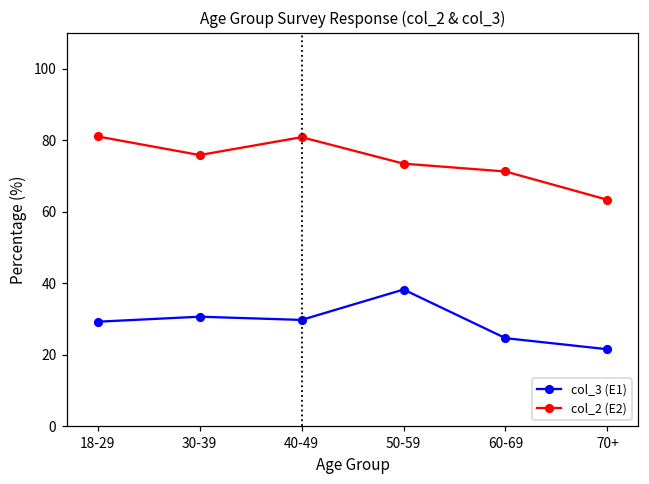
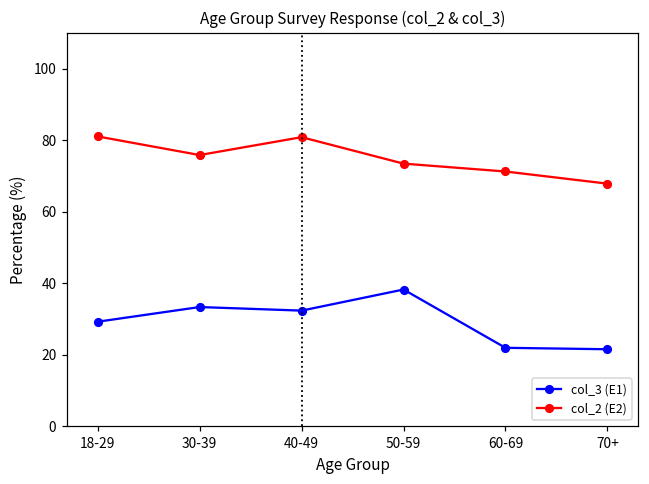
  {
    "col_3 (E1)": {
      "18-29": 29,
-     "30-39": 31,
-     "40-49": 30,
+     "30-39": 33,
+     "40-49": 32,
      "50-59": 38,
-     "60-69": 25,
+     "60-69": 22,
      "70+": 22
    },
    "col_2 (E2)": {
      "18-29": 81,
      "30-39": 76,
      "40-49": 81,
      "50-59": 74,
      "60-69": 71,
-     "70+": 63
+     "70+": 68
    }
  }
